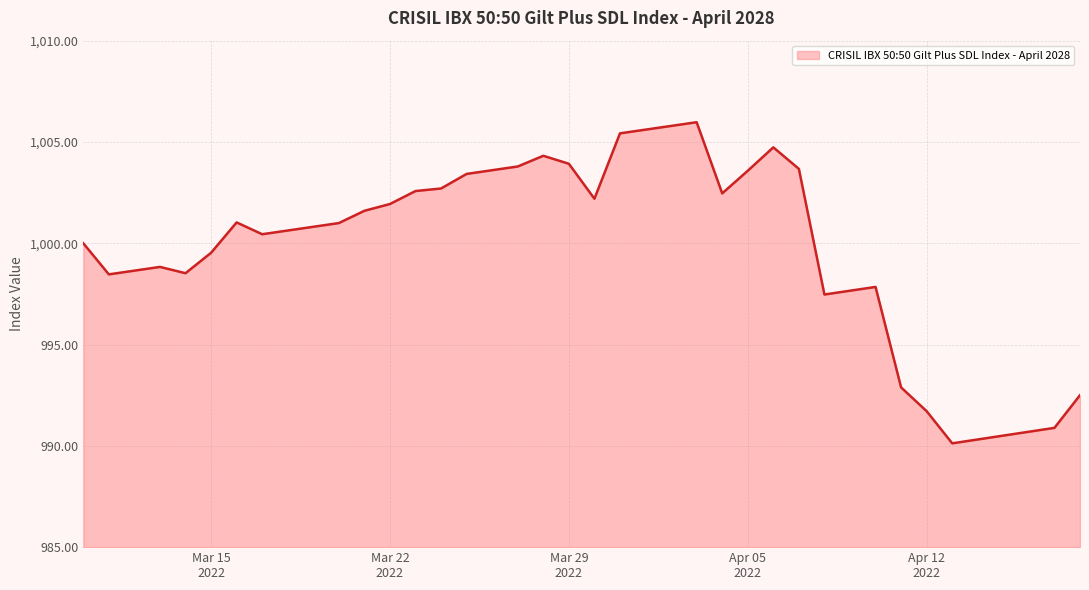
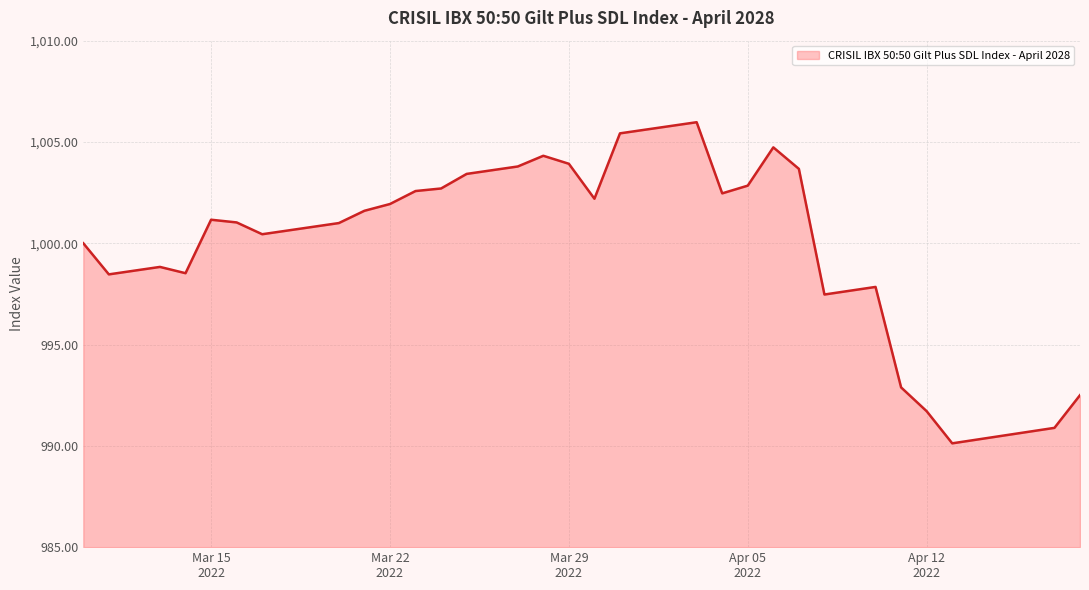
  {
-   "Mar 15 2022": "999.5",
+   "Mar 15 2022": "1,001.2",
    "Mar 22 2022": "1,001.9",
    "Mar 29 2022": "1,003.9",
-   "Apr 05 2022": "1,003.6",
+   "Apr 05 2022": "1,002.8",
    "Apr 12 2022": "991.7"
  }
